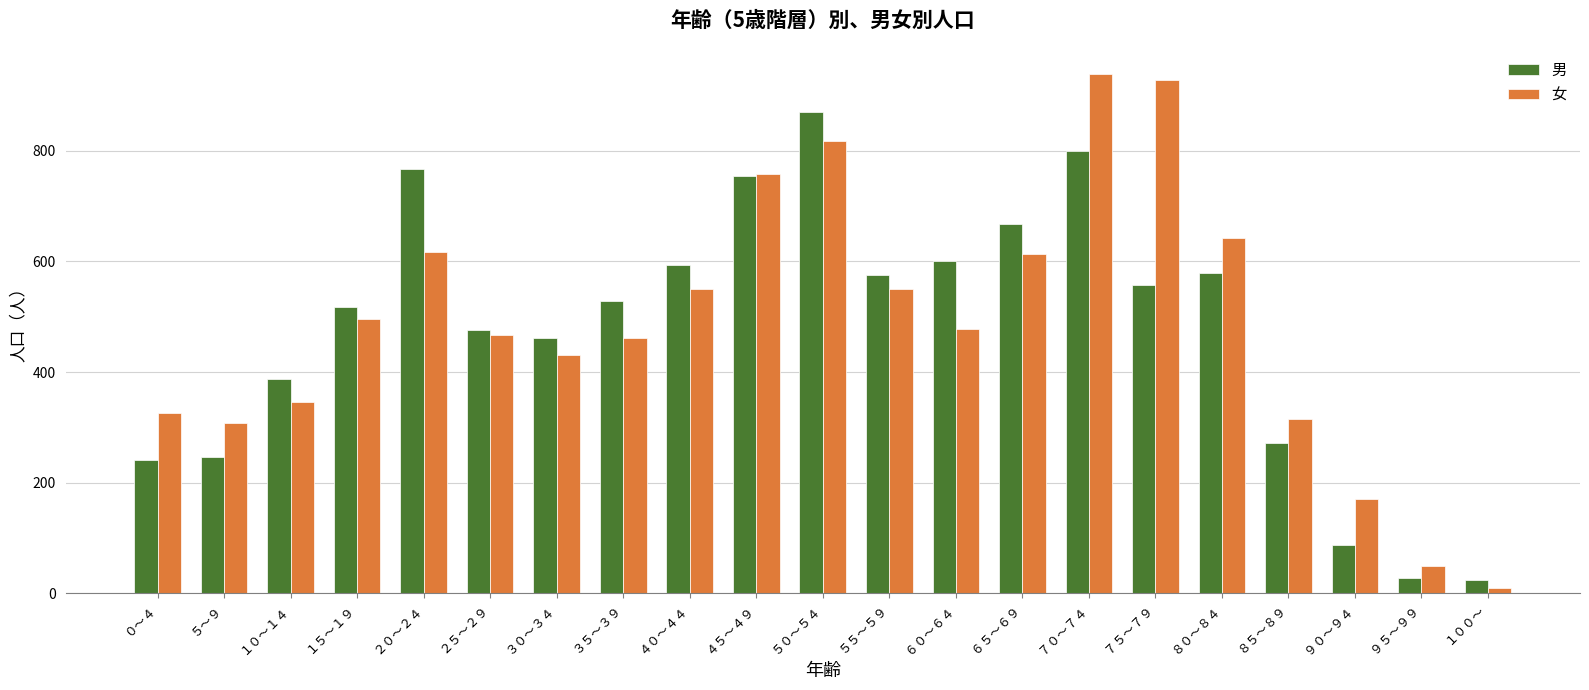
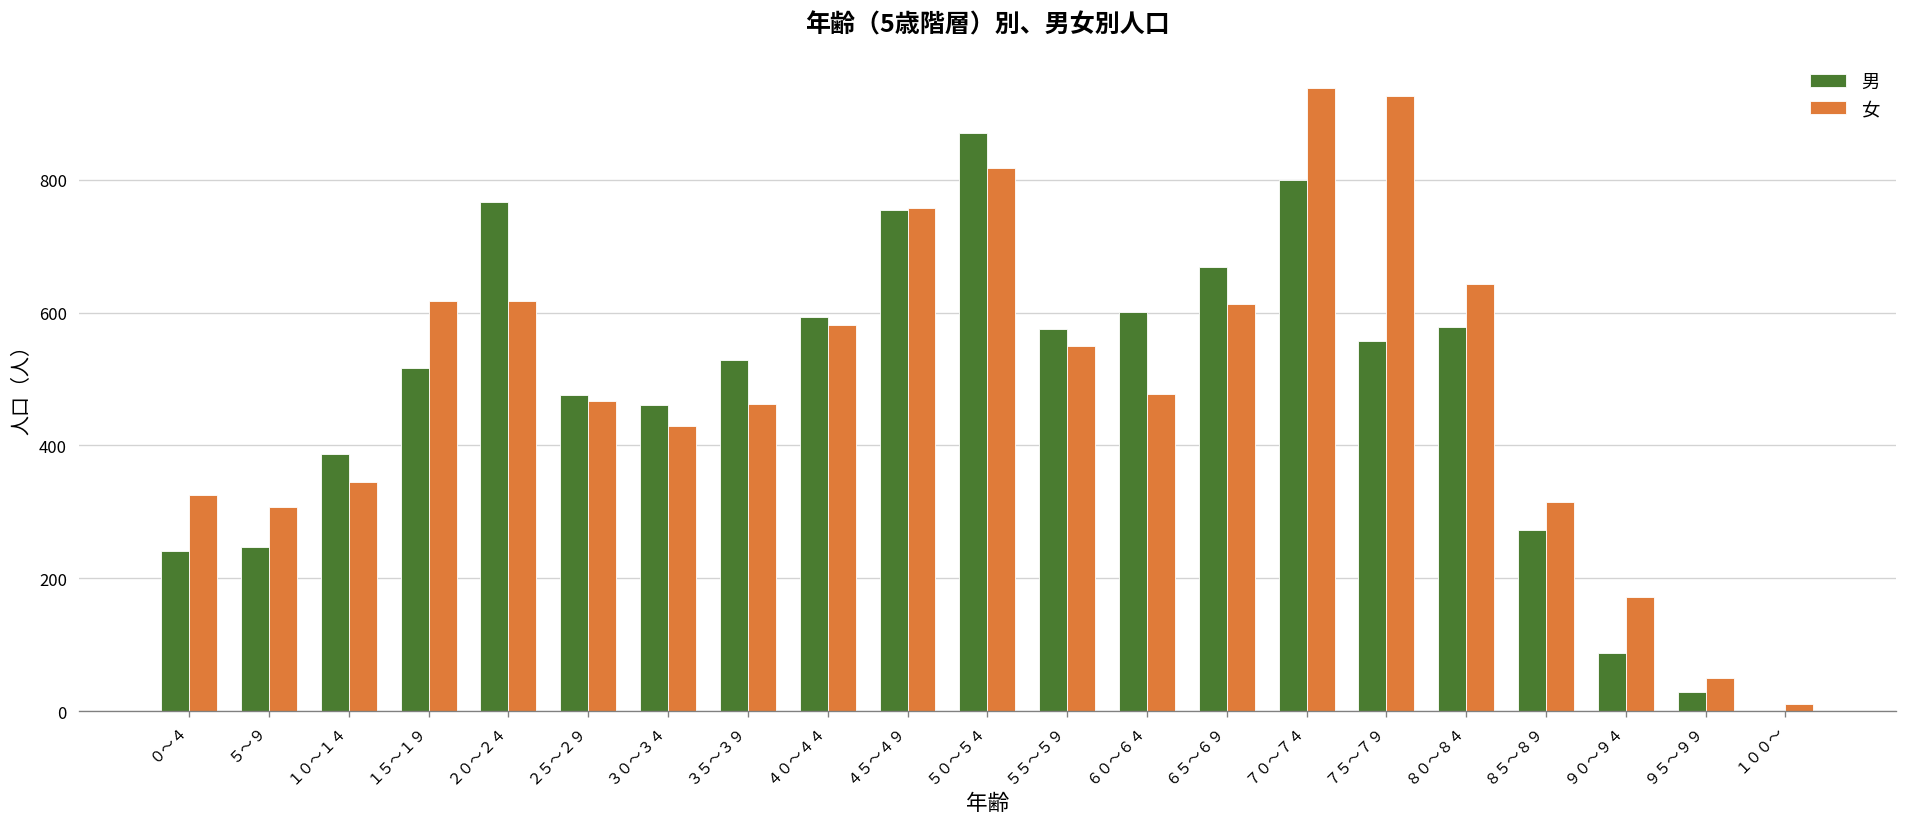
  {
    "男": {
      "０～４": 240,
      "５～９": 250,
      "１０～１４": 390,
      "１５～１９": 520,
      "２０～２４": 770,
      "２５～２９": 480,
      "３０～３４": 460,
      "３５～３９": 530,
      "４０～４４": 590,
      "４５～４９": 760,
      "５０～５４": 870,
      "５５～５９": 580,
      "６０～６４": 600,
      "６５～６９": 670,
      "７０～７４": 800,
      "７５～７９": 560,
      "８０～８４": 580,
      "８５～８９": 270,
      "９０～９４": 90,
      "９５～９９": 30,
-     "１００～": 20
+     "１００～": 0
    },
    "女": {
      "０～４": 330,
      "５～９": 310,
      "１０～１４": 350,
-     "１５～１９": 500,
+     "１５～１９": 620,
      "２０～２４": 620,
      "２５～２９": 470,
      "３０～３４": 430,
      "３５～３９": 460,
-     "４０～４４": 550,
+     "４０～４４": 580,
      "４５～４９": 760,
      "５０～５４": 820,
      "５５～５９": 550,
      "６０～６４": 480,
      "６５～６９": 610,
      "７０～７４": 940,
      "７５～７９": 930,
      "８０～８４": 640,
      "８５～８９": 320,
      "９０～９４": 170,
      "９５～９９": 50,
      "１００～": 10
    }
  }
